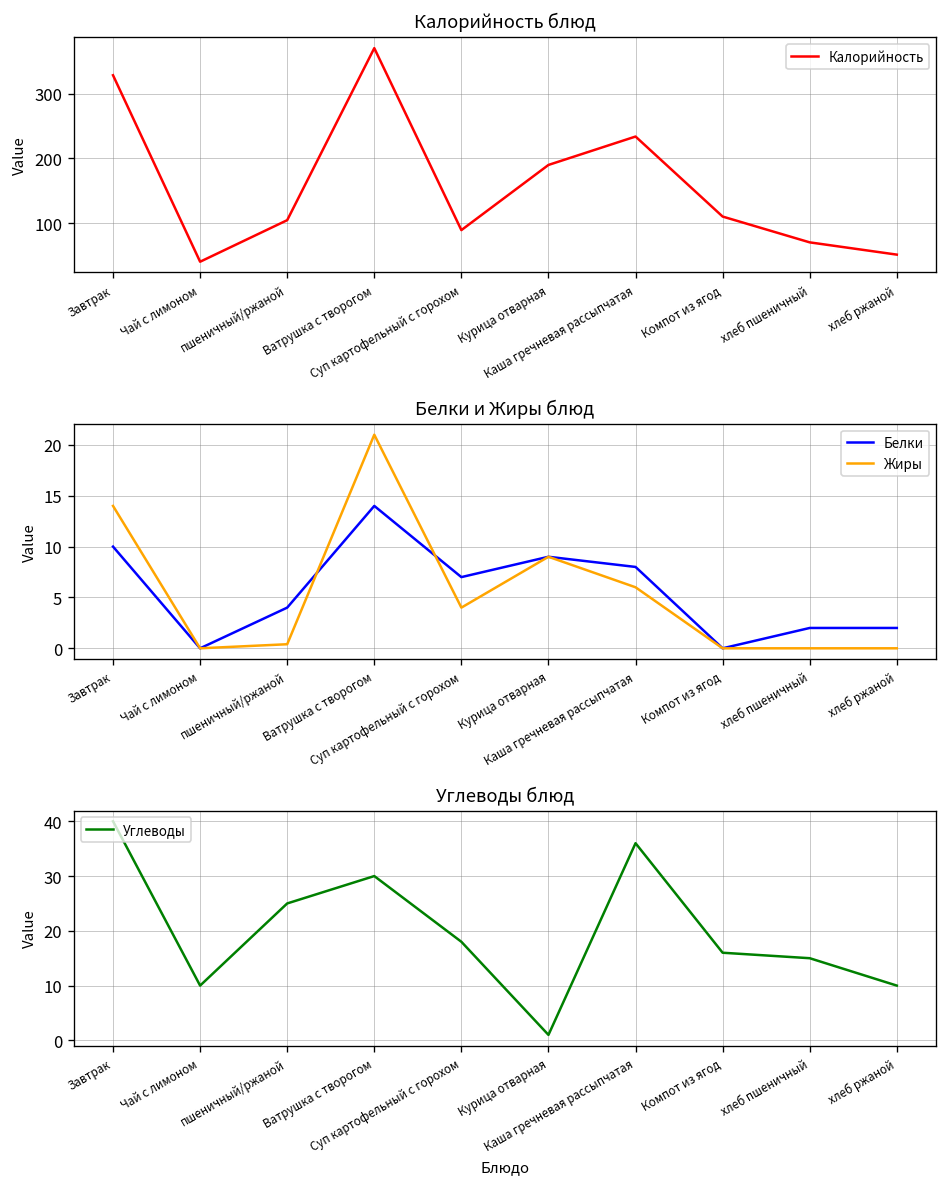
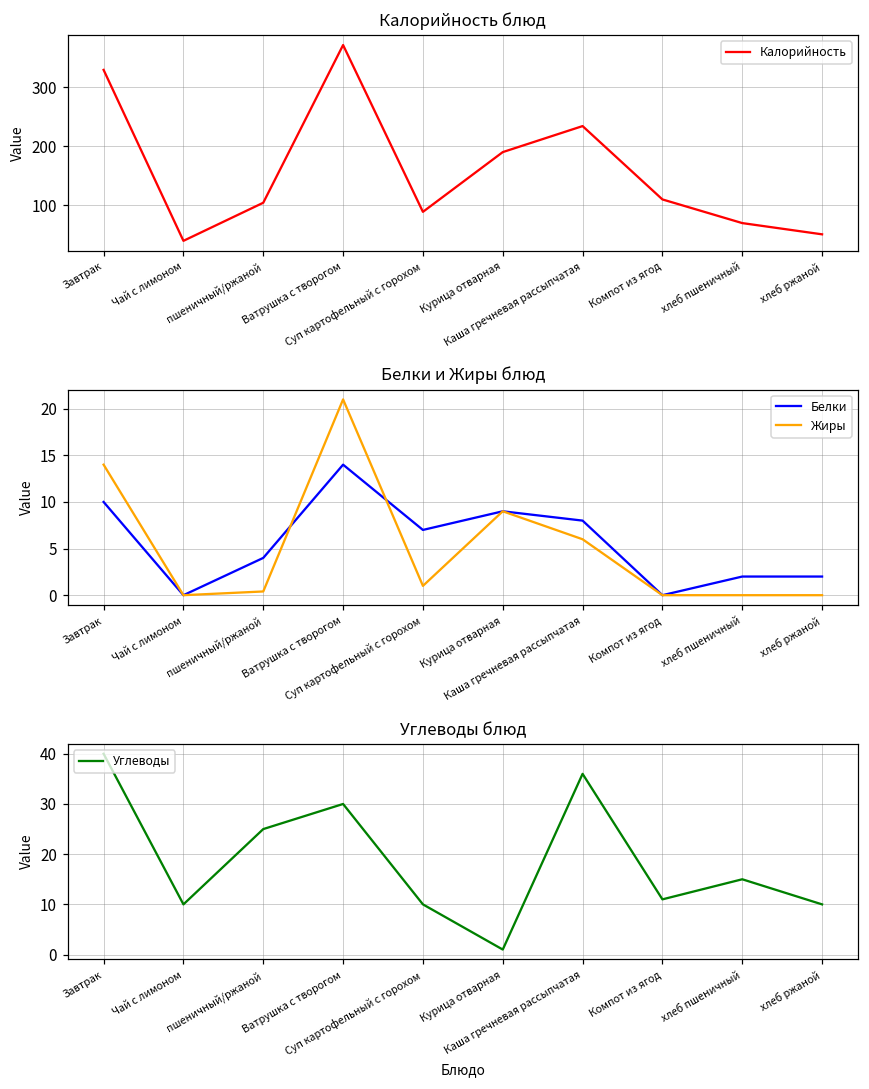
  {
    "Калорийность блюд": {
      "Завтрак": 330,
      "Чай с лимоном": 40,
      "пшеничный/ржаной": 100,
      "Ватрушка с творогом": 370,
      "Суп картофельный с горохом": 90,
      "Курица отварная": 190,
      "Каша гречневая рассыпчатая": 230,
      "Компот из ягод": 110,
      "хлеб пшеничный": 70,
      "хлеб ржаной": 50
    },
    "Белки и Жиры блюд": {
      "Белки": {
        "Завтрак": 10,
        "пшеничный/ржаной": 4,
        "Ватрушка с творогом": 14,
        "Суп картофельный с горохом": 7,
        "Каша гречневая рассыпчатая": 8,
        "хлеб пшеничный": 2,
        "хлеб ржаной": 2
      },
      "Жиры": {
        "Завтрак": 14,
        "пшеничный/ржаной": 0,
        "Ватрушка с творогом": 21,
-       "Суп картофельный с горохом": 4,
+       "Суп картофельный с горохом": 1,
        "Каша гречневая рассыпчатая": 6,
        "хлеб пшеничный": 0,
        "хлеб ржаной": 0
      }
    },
    "Углеводы блюд": {
      "Чай с лимоном": 10,
      "пшеничный/ржаной": 25,
      "Ватрушка с творогом": 30,
-     "Суп картофельный с горохом": 18,
+     "Суп картофельный с горохом": 10,
      "Курица отварная": 1,
      "Каша гречневая рассыпчатая": 36,
-     "Компот из ягод": 16,
+     "Компот из ягод": 11,
      "хлеб пшеничный": 15,
      "хлеб ржаной": 10
    }
  }
